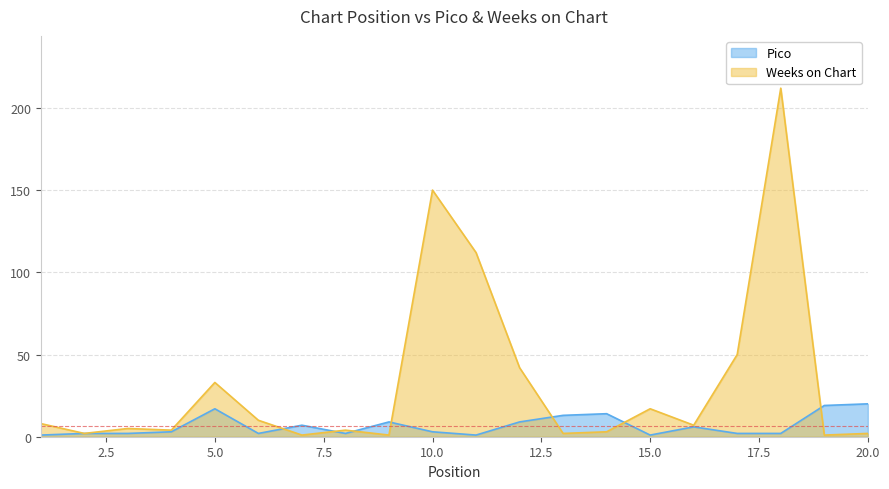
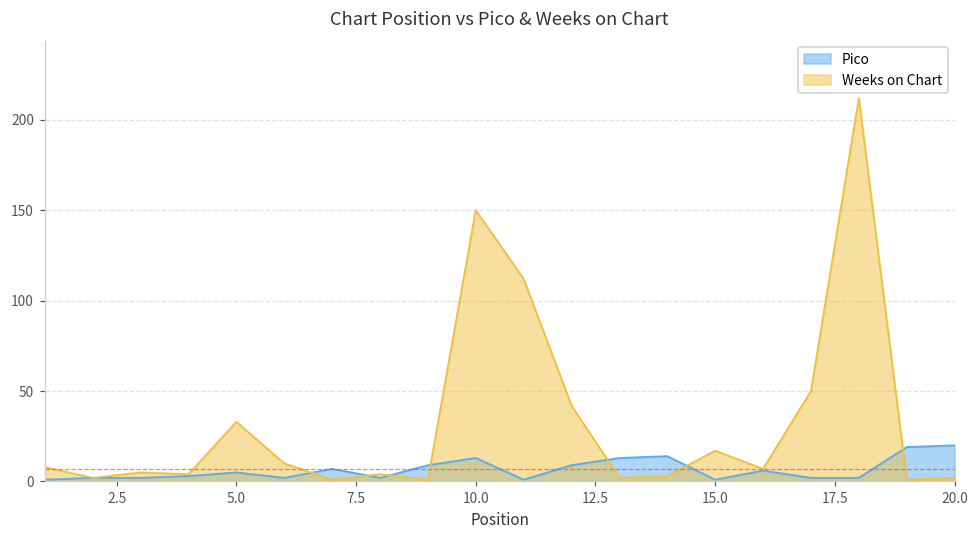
  {
    "Pico": {
-     "5.0": 17,
-     "10.0": 3,
+     "5.0": 5,
+     "10.0": 13,
      "15.0": 1,
      "20.0": 20
    },
    "Weeks on Chart": {
      "5.0": 33,
      "10.0": 150,
      "15.0": 17,
      "20.0": 2
    }
  }
